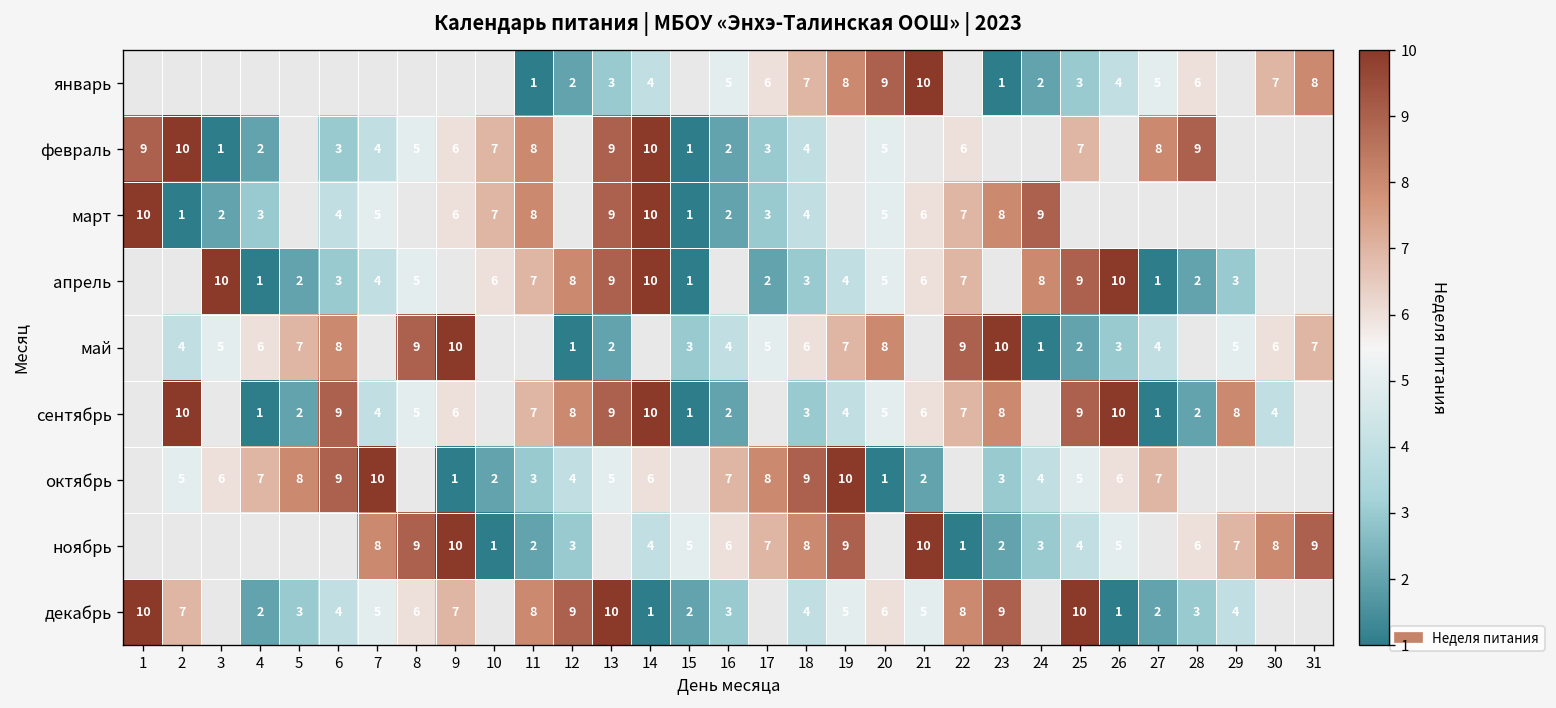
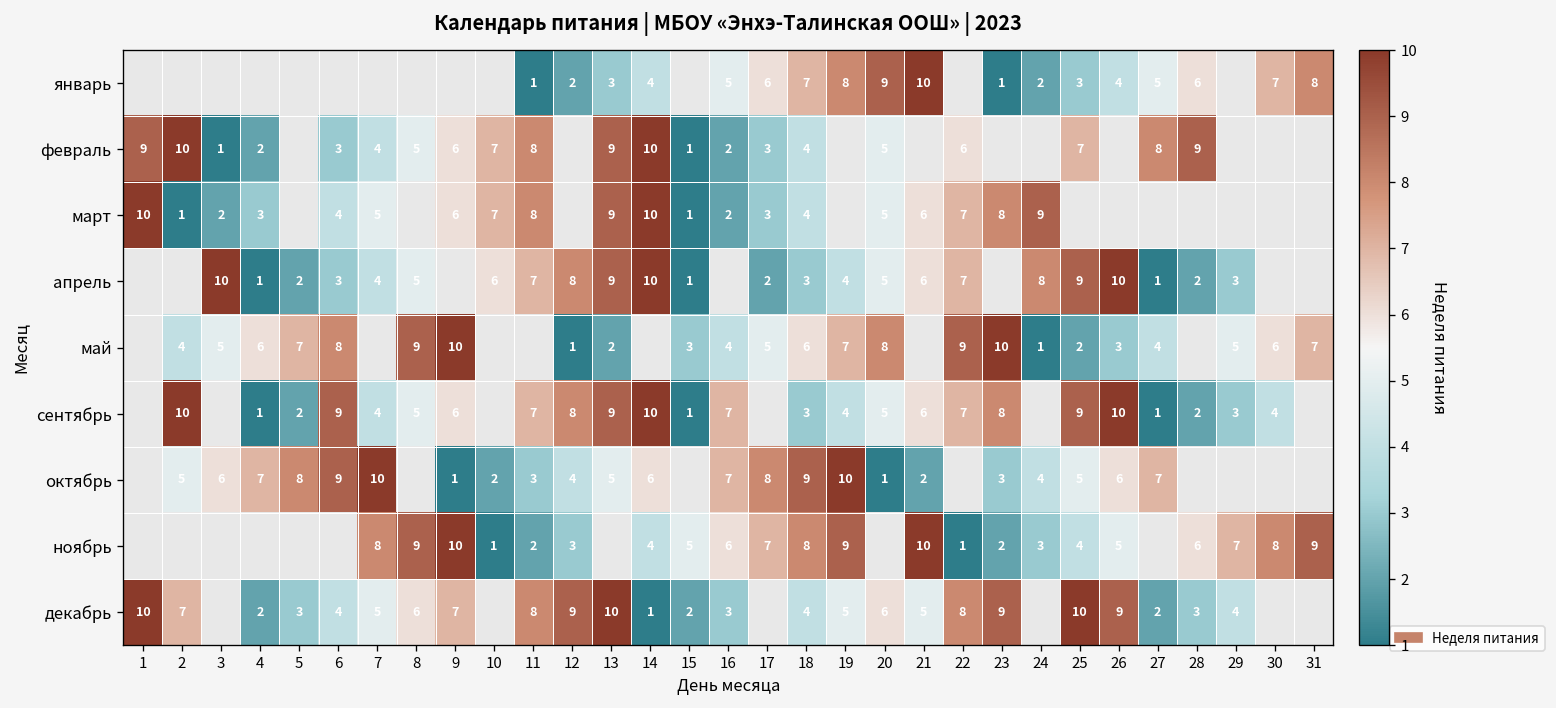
  {
    "январь": {
      "11": 1,
      "12": 2,
      "13": 3,
      "14": 4,
      "18": 7,
      "19": 8,
      "20": 9,
      "21": 10,
      "23": 1,
      "24": 2,
      "25": 3,
      "26": 4,
      "30": 7,
      "31": 8
    },
    "февраль": {
      "1": 9,
      "2": 10,
      "3": 1,
      "4": 2,
      "6": 3,
      "7": 4,
      "10": 7,
      "11": 8,
      "13": 9,
      "14": 10,
      "15": 1,
      "16": 2,
      "17": 3,
      "18": 4,
      "25": 7,
      "27": 8,
      "28": 9
    },
    "март": {
      "1": 10,
      "2": 1,
      "3": 2,
      "4": 3,
      "6": 4,
      "10": 7,
      "11": 8,
      "13": 9,
      "14": 10,
      "15": 1,
      "16": 2,
      "17": 3,
      "18": 4,
      "22": 7,
      "23": 8,
      "24": 9
    },
    "апрель": {
      "3": 10,
      "4": 1,
      "5": 2,
      "6": 3,
      "7": 4,
      "11": 7,
      "12": 8,
      "13": 9,
      "14": 10,
      "15": 1,
      "17": 2,
      "18": 3,
      "19": 4,
      "22": 7,
      "24": 8,
      "25": 9,
      "26": 10,
      "27": 1,
      "28": 2,
      "29": 3
    },
    "май": {
      "2": 4,
      "5": 7,
      "6": 8,
      "8": 9,
      "9": 10,
      "12": 1,
      "13": 2,
      "15": 3,
      "16": 4,
      "19": 7,
      "20": 8,
      "22": 9,
      "23": 10,
      "24": 1,
      "25": 2,
      "26": 3,
      "27": 4,
      "31": 7
    },
    "сентябрь": {
      "2": 10,
      "4": 1,
      "5": 2,
      "6": 9,
      "7": 4,
      "11": 7,
      "12": 8,
      "13": 9,
      "14": 10,
      "15": 1,
-     "16": 2,
+     "16": 7,
      "18": 3,
      "19": 4,
      "22": 7,
      "23": 8,
      "25": 9,
      "26": 10,
      "27": 1,
      "28": 2,
-     "29": 8,
+     "29": 3,
      "30": 4
    },
    "октябрь": {
      "4": 7,
      "5": 8,
      "6": 9,
      "7": 10,
      "9": 1,
      "10": 2,
      "11": 3,
      "12": 4,
      "16": 7,
      "17": 8,
      "18": 9,
      "19": 10,
      "20": 1,
      "21": 2,
      "23": 3,
      "24": 4,
      "27": 7
    },
    "ноябрь": {
      "7": 8,
      "8": 9,
      "9": 10,
      "10": 1,
      "11": 2,
      "12": 3,
      "14": 4,
      "17": 7,
      "18": 8,
      "19": 9,
      "21": 10,
      "22": 1,
      "23": 2,
      "24": 3,
      "25": 4,
      "29": 7,
      "30": 8,
      "31": 9
    },
    "декабрь": {
      "1": 10,
      "2": 7,
      "4": 2,
      "5": 3,
      "6": 4,
      "9": 7,
      "11": 8,
      "12": 9,
      "13": 10,
      "14": 1,
      "15": 2,
      "16": 3,
      "18": 4,
      "22": 8,
      "23": 9,
      "25": 10,
-     "26": 1,
+     "26": 9,
      "27": 2,
      "28": 3,
      "29": 4
    }
  }
